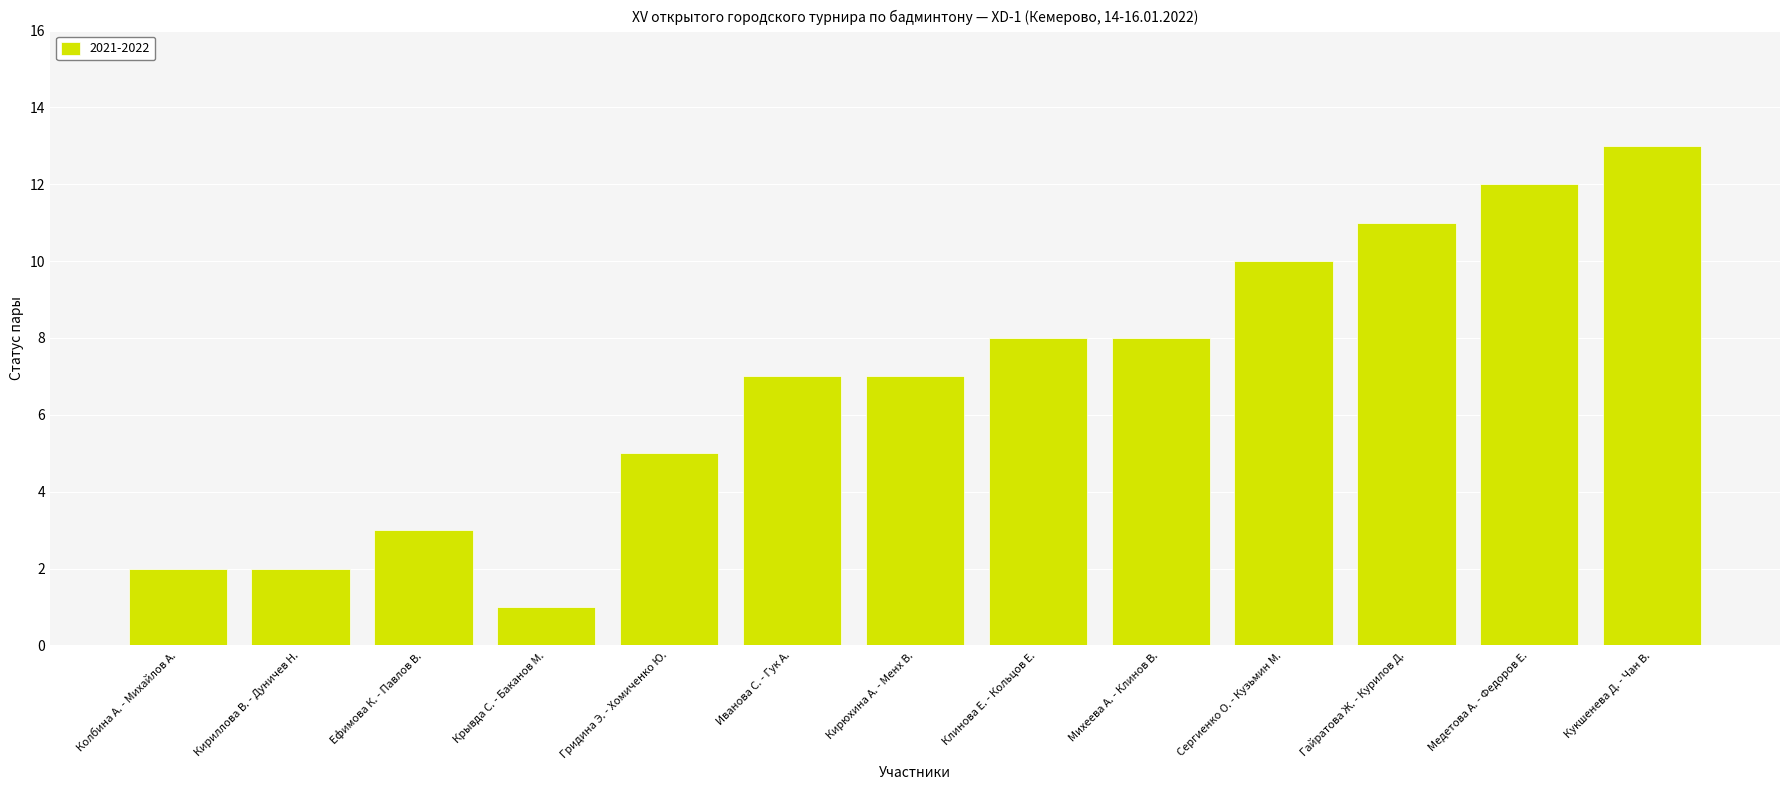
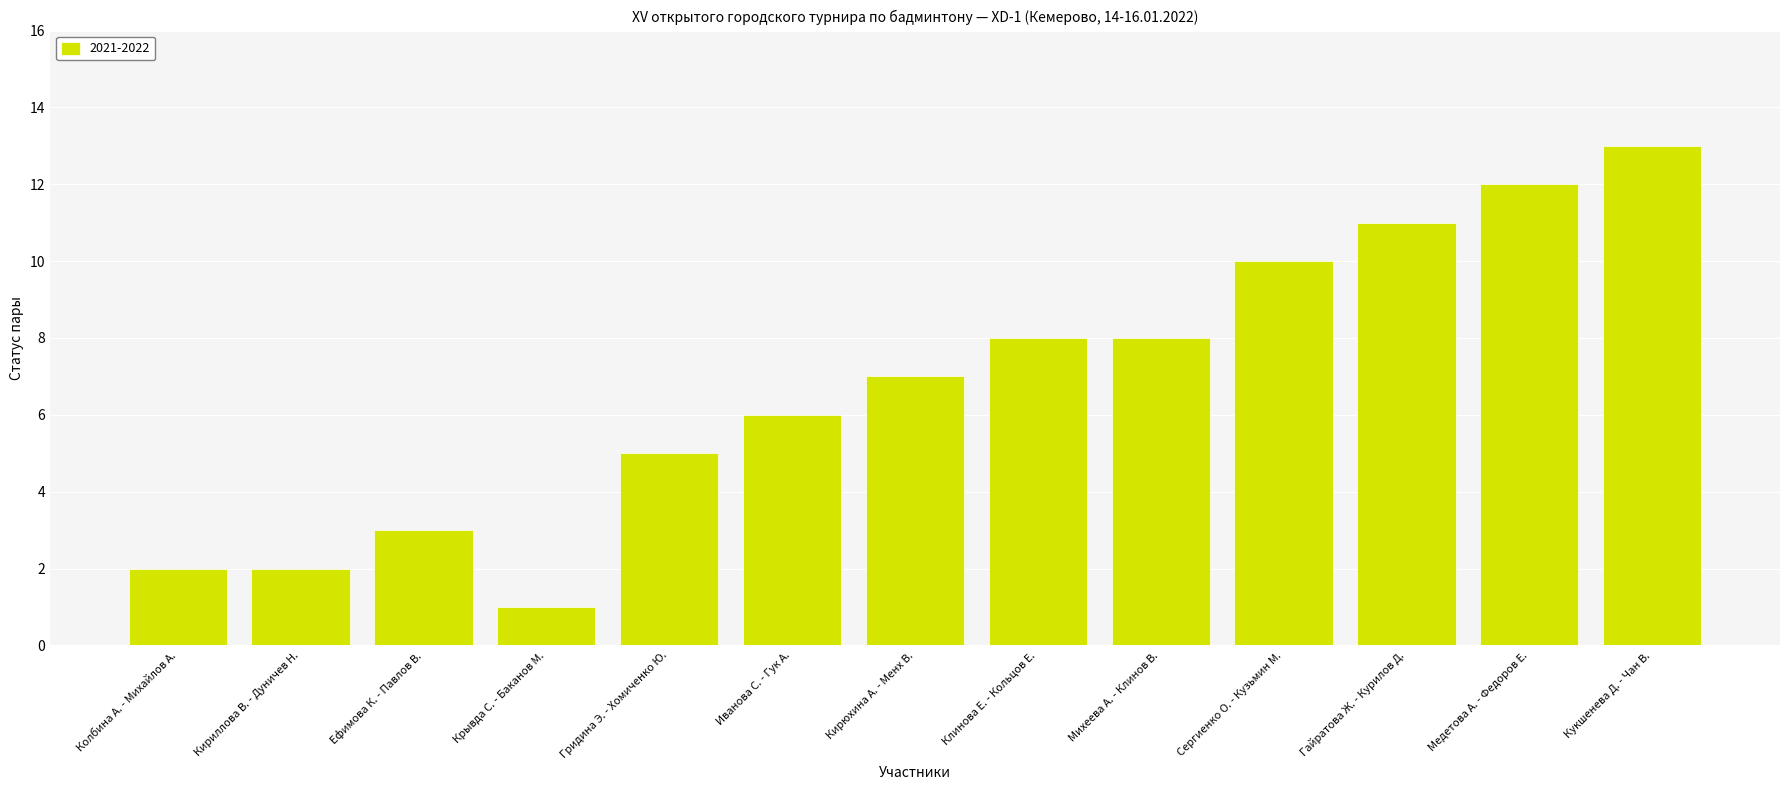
  {
    "Колбина А. - Михайлов А.": 2,
    "Кириллова В. - Дуничев Н.": 2,
    "Ефимова К. - Павлов В.": 3,
    "Крывда С. - Баканов М.": 1,
    "Гридина Э. - Хомиченко Ю.": 5,
-   "Иванова С. - Гук А.": 7,
+   "Иванова С. - Гук А.": 6,
    "Кирюхина А. - Менх В.": 7,
    "Клинова Е. - Кольцов Е.": 8,
    "Михеева А. - Клинов В.": 8,
    "Сергиенко О. - Кузьмин М.": 10,
    "Гайратова Ж. - Курилов Д.": 11,
    "Медетова А. - Федоров Е.": 12,
    "Кукшенева Д. - Чан В.": 13
  }
